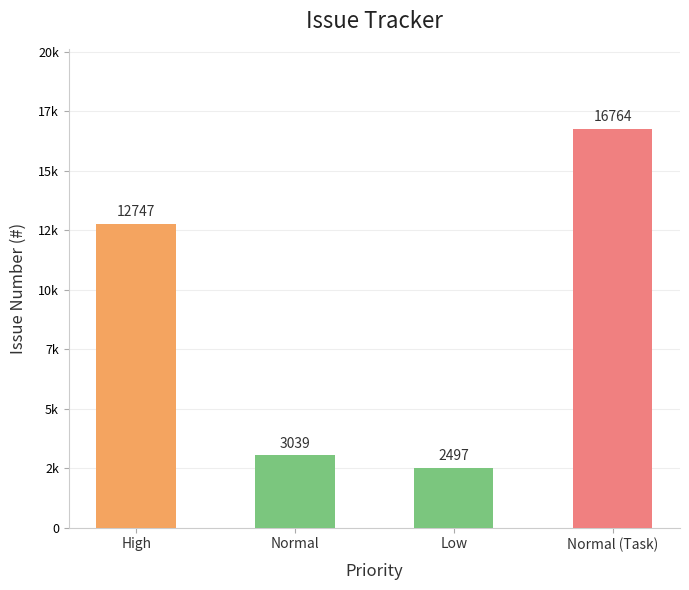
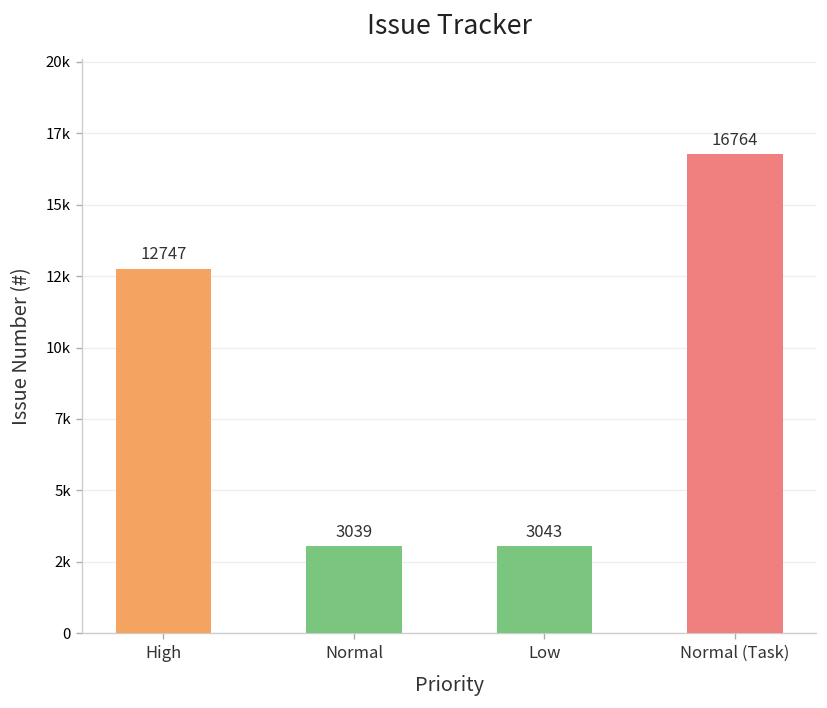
  {
    "High": 12747,
    "Normal": 3039,
-   "Low": 2497,
+   "Low": 3043,
    "Normal (Task)": 16764
  }
